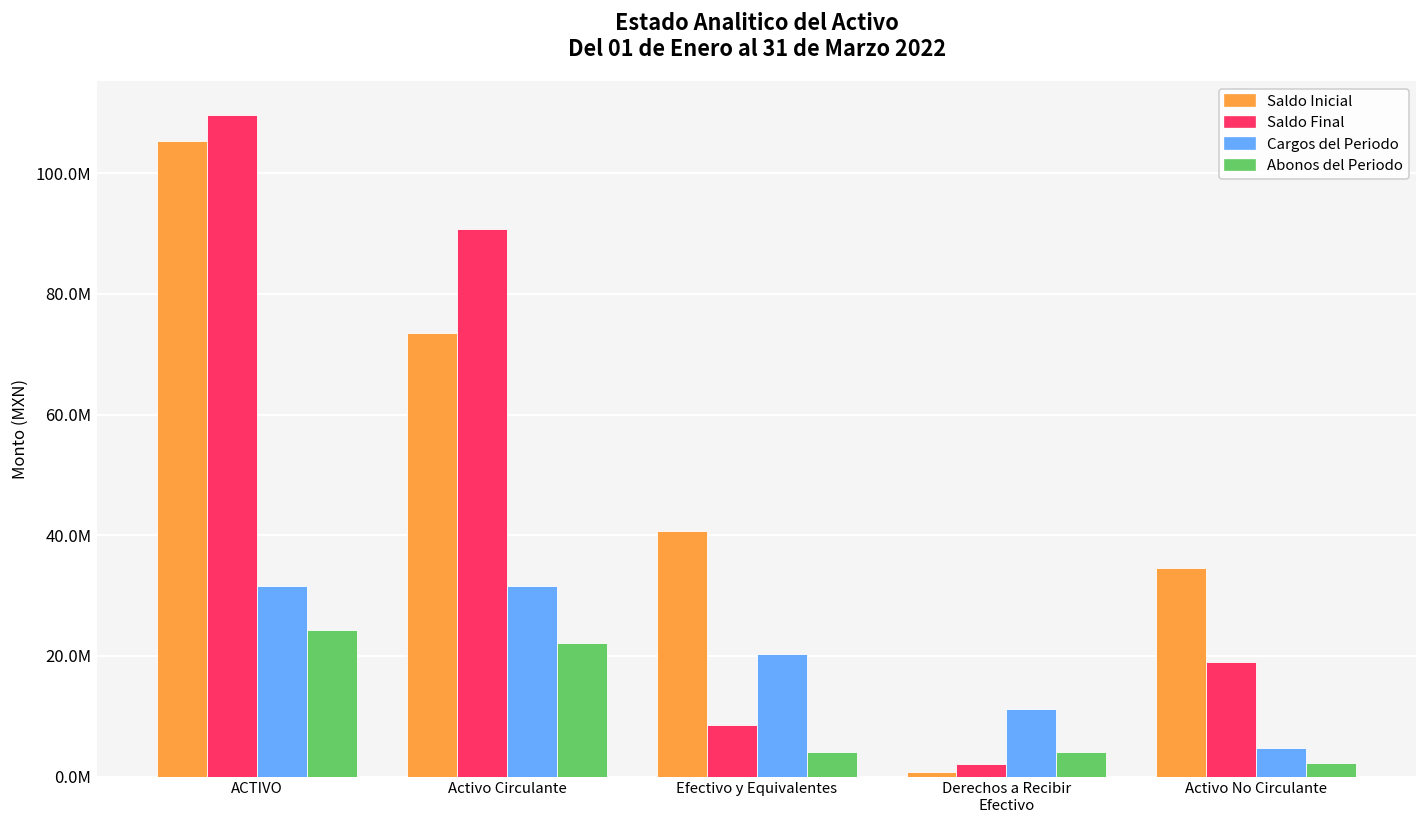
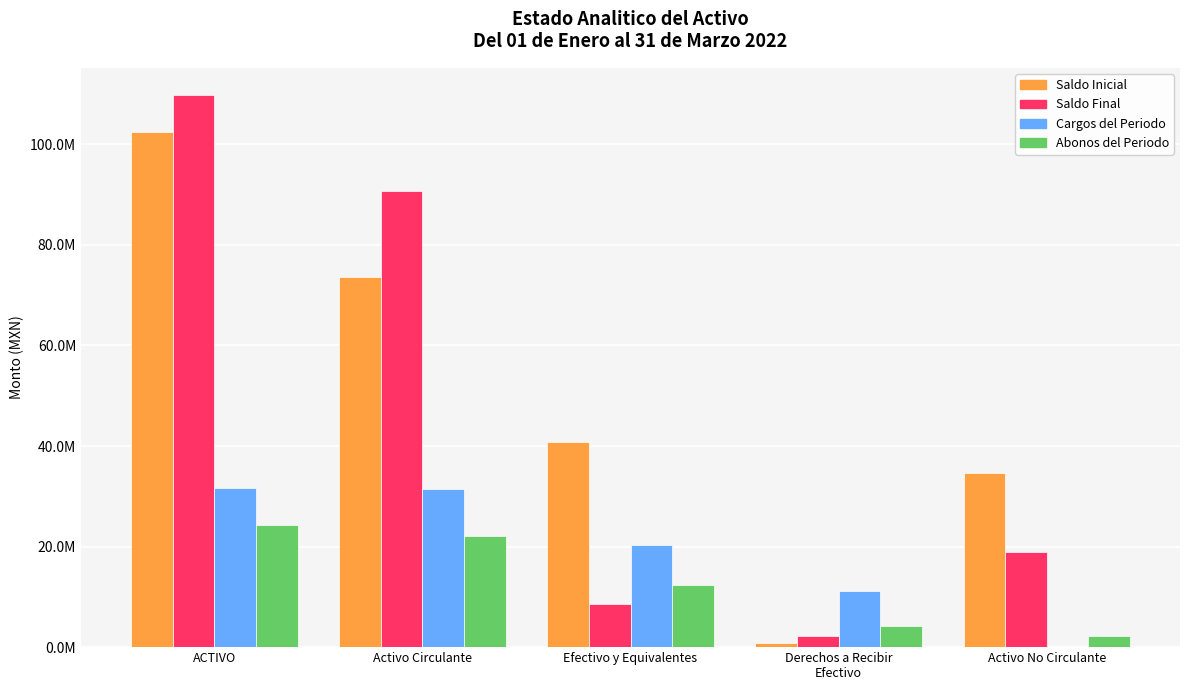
  {
    "Saldo Inicial": {
-     "ACTIVO": 105000000,
+     "ACTIVO": 103000000,
      "Activo Circulante": 74000000,
      "Efectivo y Equivalentes": 41000000,
      "Derechos a Recibir Efectivo": 1000000,
      "Activo No Circulante": 35000000
    },
    "Saldo Final": {
      "ACTIVO": 110000000,
      "Activo Circulante": 91000000,
      "Efectivo y Equivalentes": 9000000,
      "Derechos a Recibir Efectivo": 2000000,
      "Activo No Circulante": 19000000
    },
    "Cargos del Periodo": {
      "ACTIVO": 32000000,
      "Activo Circulante": 32000000,
      "Efectivo y Equivalentes": 20000000,
      "Derechos a Recibir Efectivo": 11000000,
-     "Activo No Circulante": 5000000
+     "Activo No Circulante": 0
    },
    "Abonos del Periodo": {
      "ACTIVO": 24000000,
      "Activo Circulante": 22000000,
-     "Efectivo y Equivalentes": 4000000,
+     "Efectivo y Equivalentes": 12000000,
      "Derechos a Recibir Efectivo": 4000000,
      "Activo No Circulante": 2000000
    }
  }
